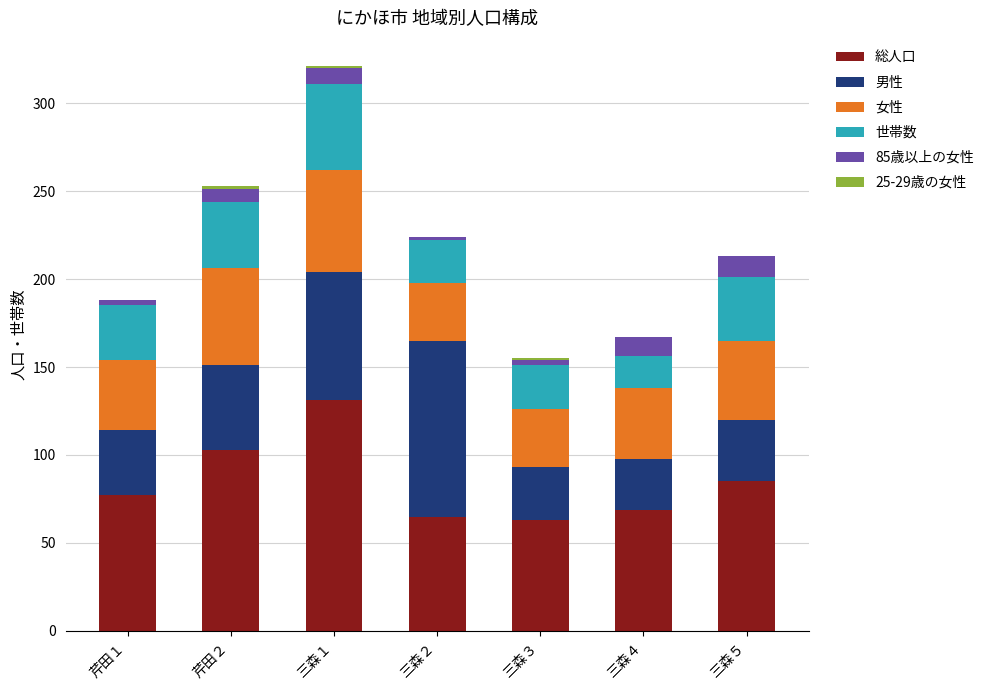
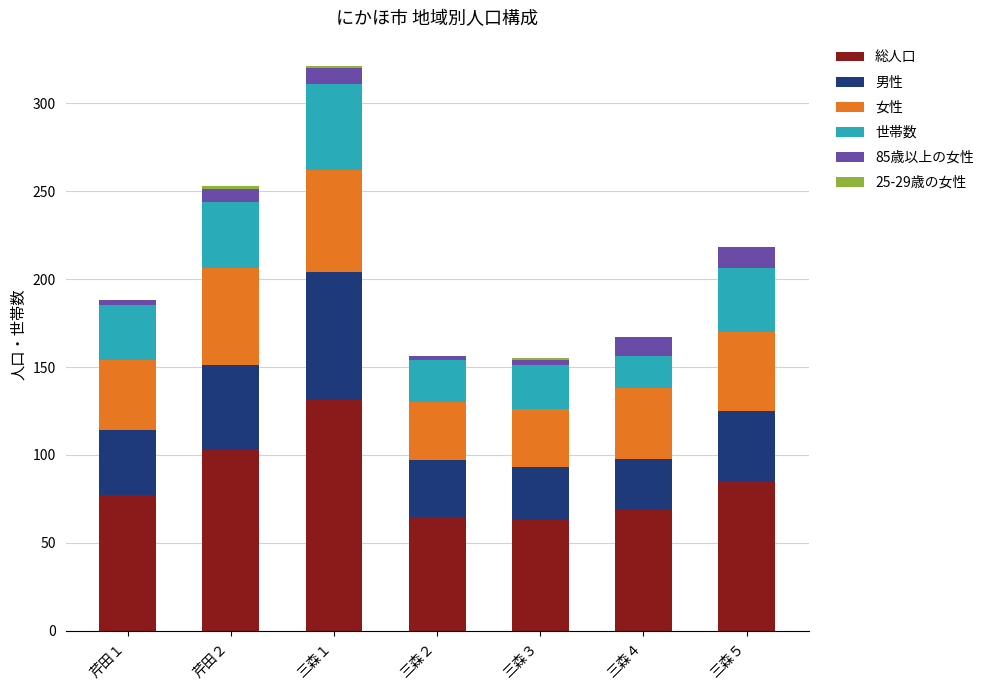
  {
    "総人口": {
      "芹田１": 77,
      "芹田２": 103,
      "三森１": 131,
      "三森２": 65,
      "三森３": 63,
      "三森４": 69,
      "三森５": 85
    },
    "男性": {
      "芹田１": 37,
      "芹田２": 48,
      "三森１": 73,
-     "三森２": 100,
+     "三森２": 32,
      "三森３": 30,
      "三森４": 29,
-     "三森５": 35
+     "三森５": 40
    },
    "女性": {
      "芹田１": 40,
      "芹田２": 55,
      "三森１": 58,
      "三森２": 33,
      "三森３": 33,
      "三森４": 40,
      "三森５": 45
    },
    "世帯数": {
      "芹田１": 31,
      "芹田２": 38,
      "三森１": 49,
      "三森２": 24,
      "三森３": 25,
      "三森４": 18,
      "三森５": 36
    },
    "85歳以上の女性": {
      "芹田１": 3,
      "芹田２": 7,
      "三森１": 9,
      "三森２": 2,
      "三森３": 3,
      "三森４": 11,
      "三森５": 12
    },
    "25-29歳の女性": {
      "芹田１": 0,
      "芹田２": 2,
      "三森２": 0,
      "三森４": 0,
      "三森５": 0
    }
  }
